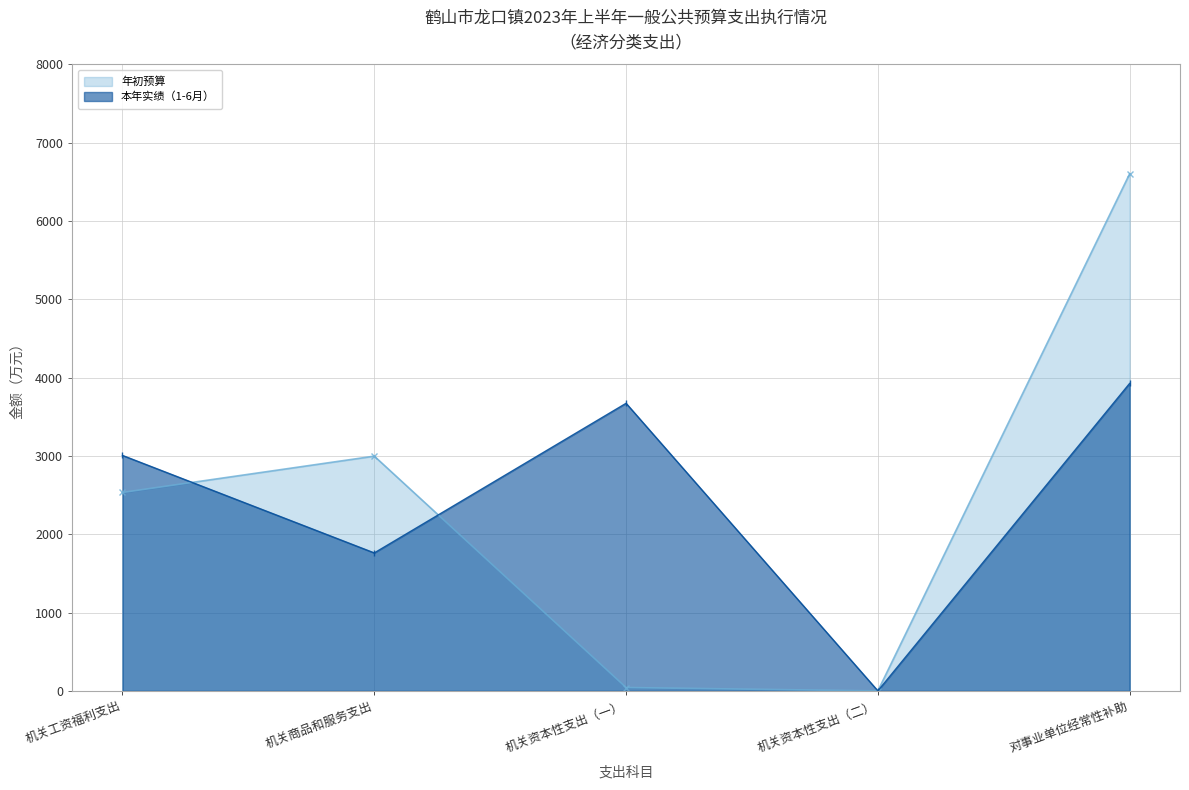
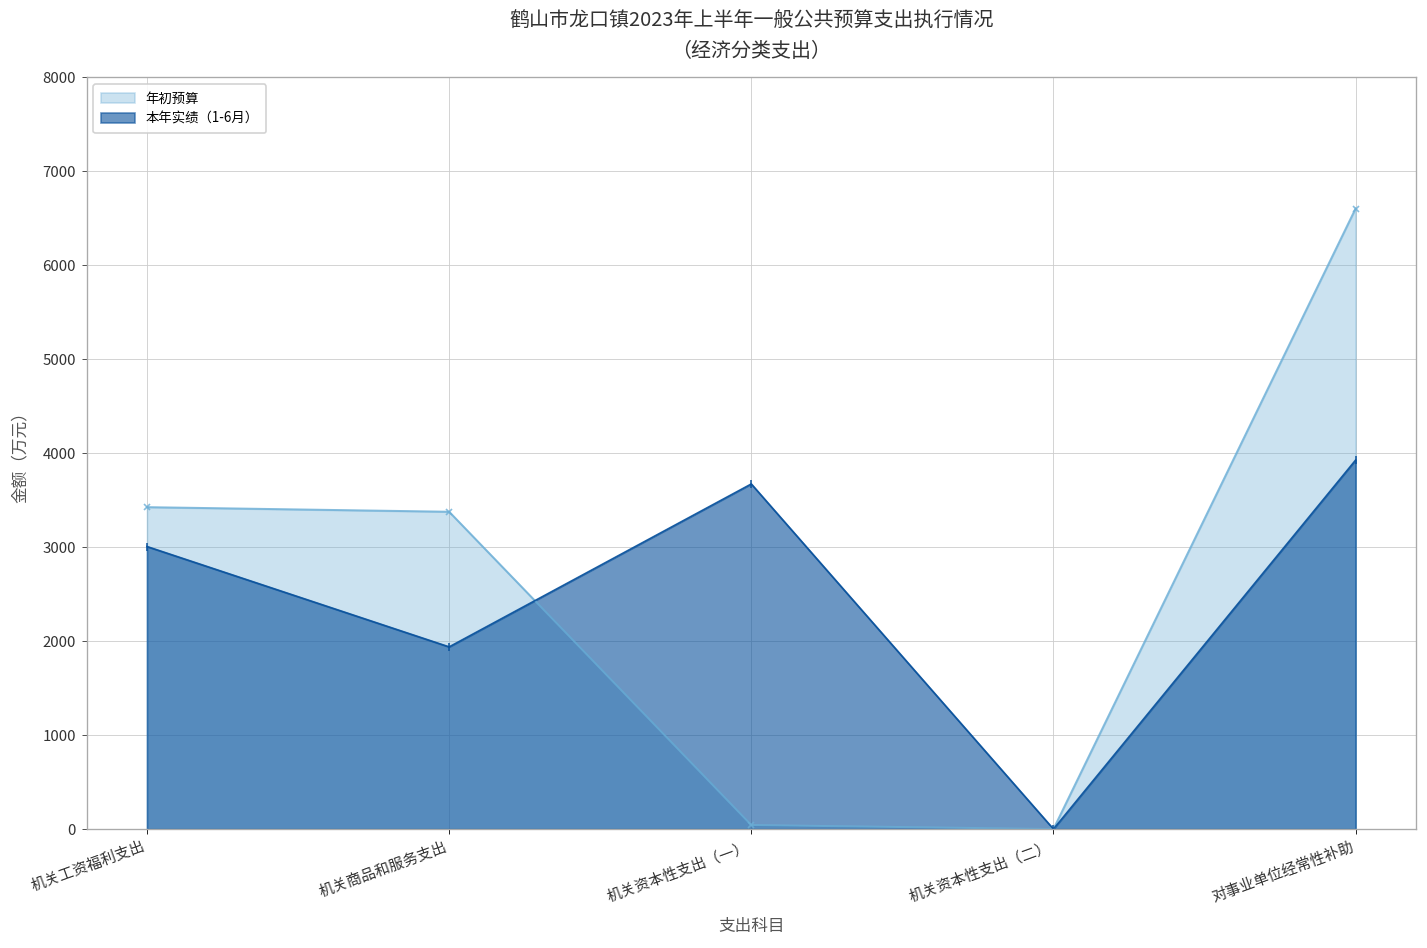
  {
    "年初预算": {
-     "机关工资福利支出": 2500,
-     "机关商品和服务支出": 3000,
+     "机关工资福利支出": 3400,
+     "机关商品和服务支出": 3400,
      "机关资本性支出（一）": 0,
      "对事业单位经常性补助": 6600
    },
    "本年实绩（1-6月）": {
      "机关工资福利支出": 3000,
-     "机关商品和服务支出": 1800,
+     "机关商品和服务支出": 1900,
      "机关资本性支出（一）": 3700,
      "对事业单位经常性补助": 3900
    }
  }
